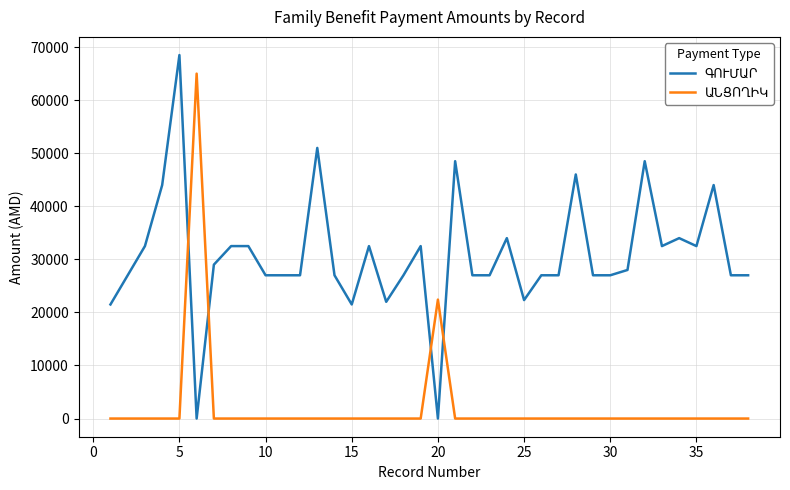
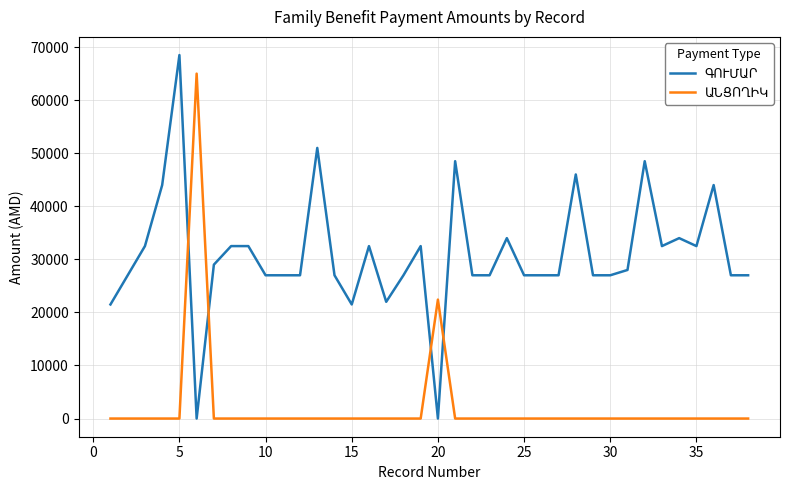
  {
    "ԳՈՒՄԱՐ": {
      "5": 69000,
      "10": 27000,
      "15": 22000,
      "20": 0,
-     "25": 22000,
+     "25": 27000,
      "30": 27000,
      "35": 33000
    },
    "ԱՆՑՈՂԻԿ": {
      "5": 0,
      "10": 0,
      "15": 0,
      "20": 22000,
      "25": 0,
      "30": 0,
      "35": 0
    }
  }
